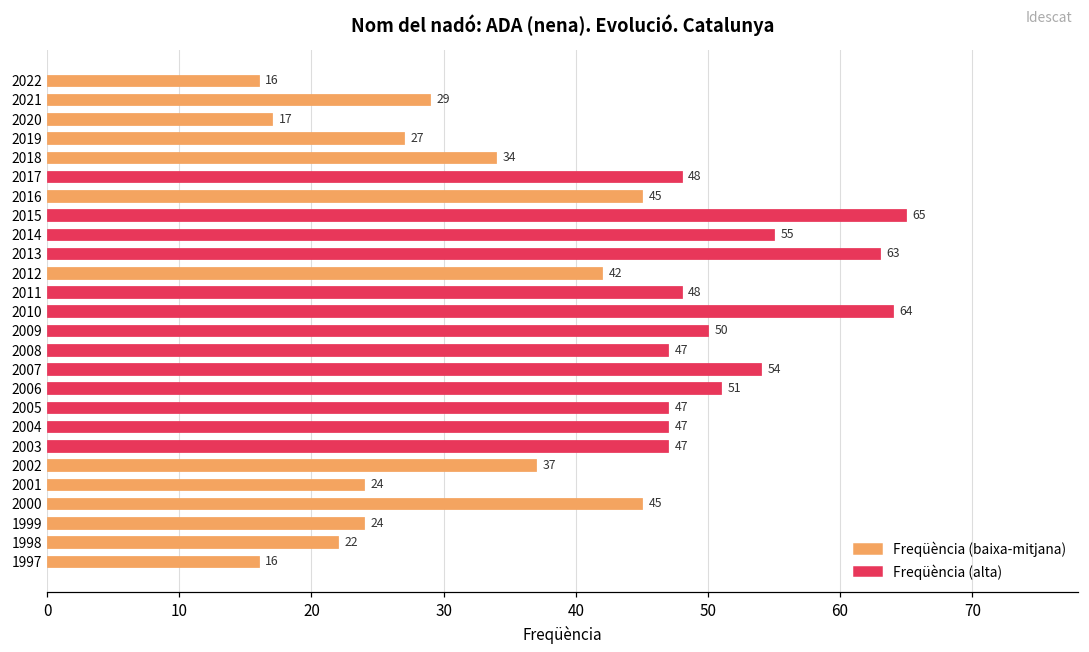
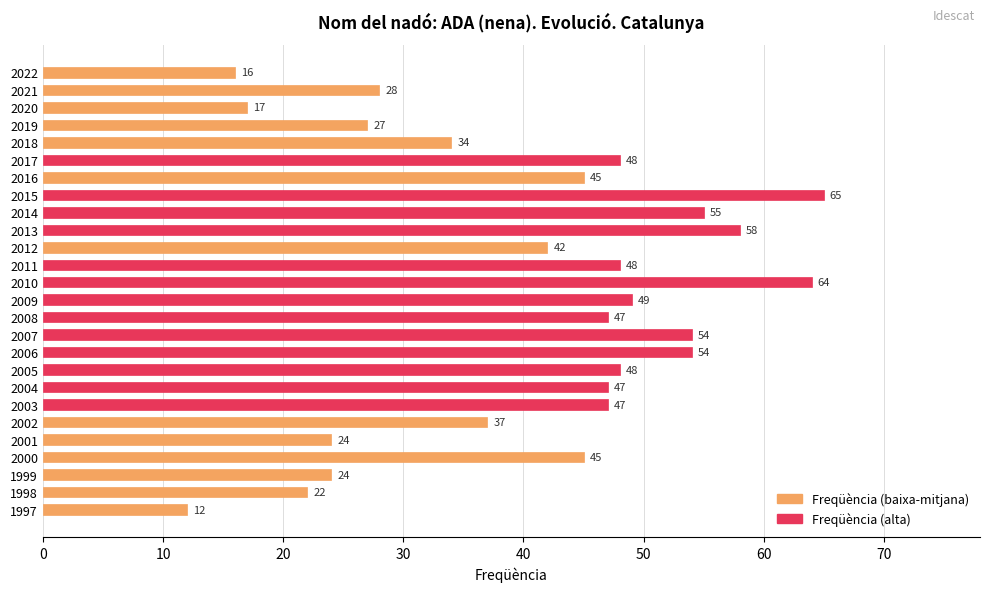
  {
    "2022": 16,
-   "2021": 29,
+   "2021": 28,
    "2020": 17,
    "2019": 27,
    "2018": 34,
    "2017": 48,
    "2016": 45,
    "2015": 65,
    "2014": 55,
-   "2013": 63,
+   "2013": 58,
    "2012": 42,
    "2011": 48,
    "2010": 64,
-   "2009": 50,
+   "2009": 49,
    "2008": 47,
    "2007": 54,
-   "2006": 51,
-   "2005": 47,
+   "2006": 54,
+   "2005": 48,
    "2004": 47,
    "2003": 47,
    "2002": 37,
    "2001": 24,
    "2000": 45,
    "1999": 24,
    "1998": 22,
-   "1997": 16
+   "1997": 12
  }
